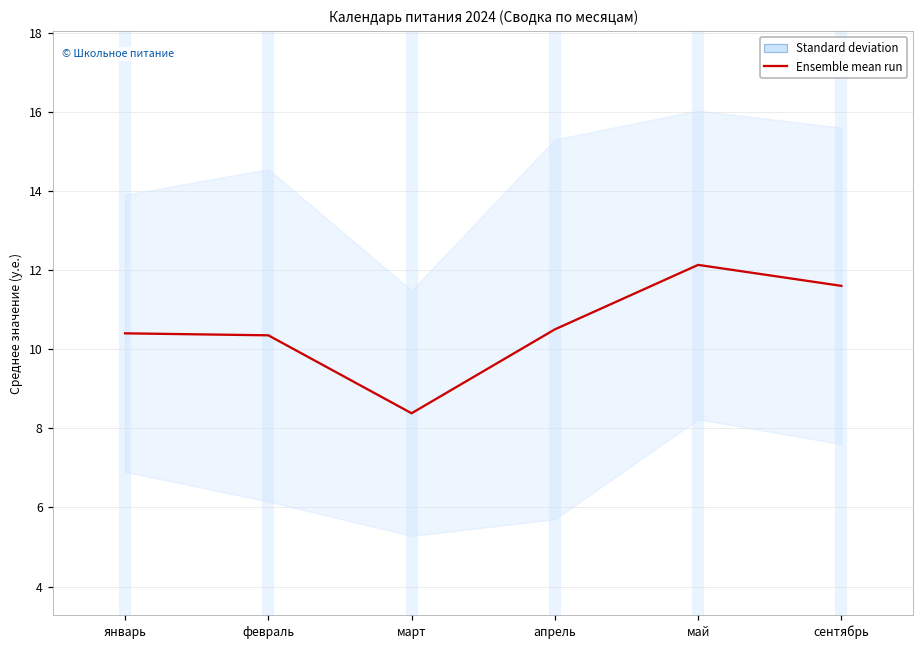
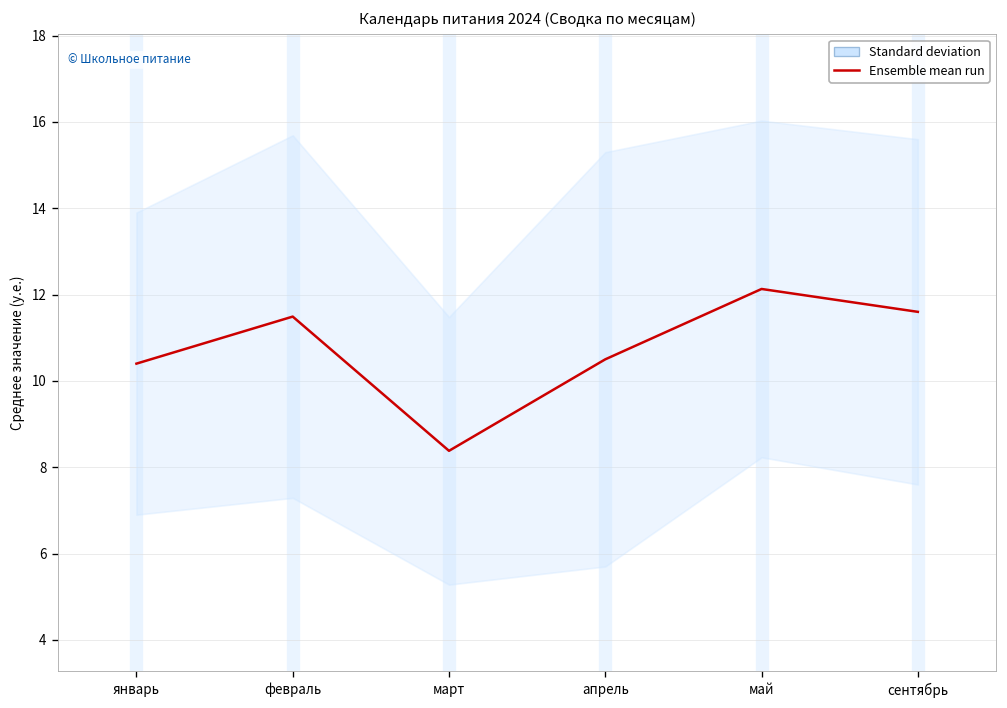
  {
    "Ensemble mean run": {
      "январь": 10.4,
-     "февраль": 10.4,
+     "февраль": 11.5,
      "март": 8.4,
      "апрель": 10.5,
      "май": 12.1,
      "сентябрь": 11.6
    }
  }
